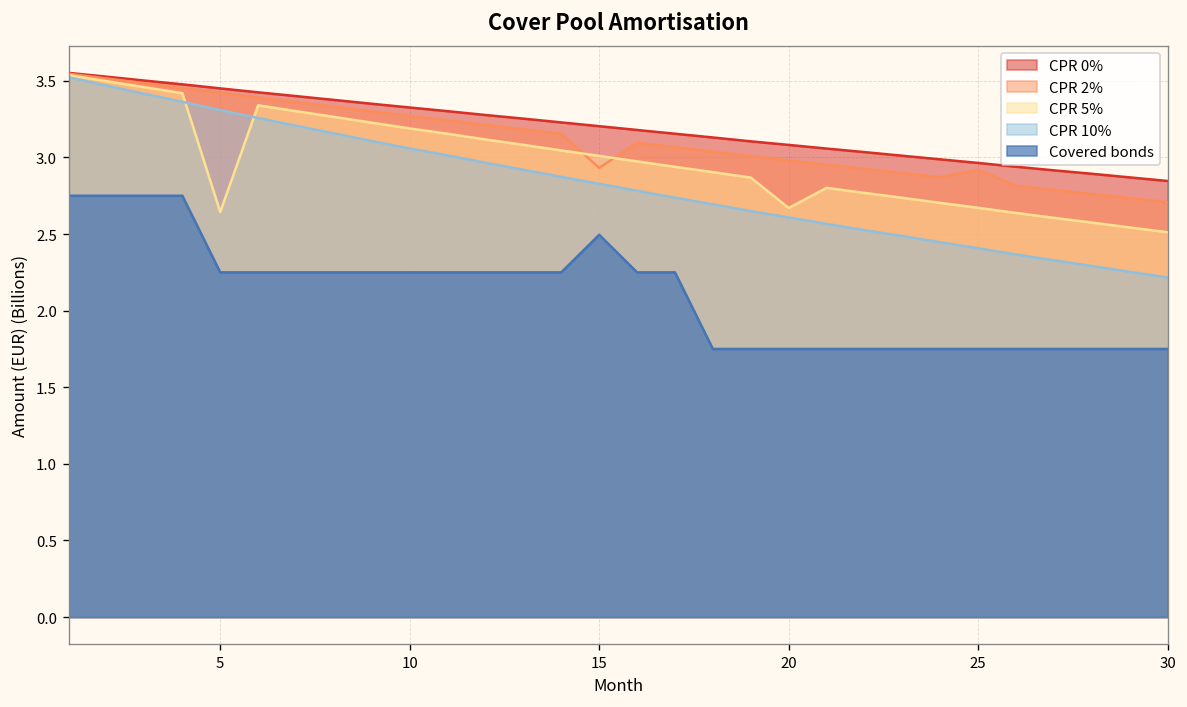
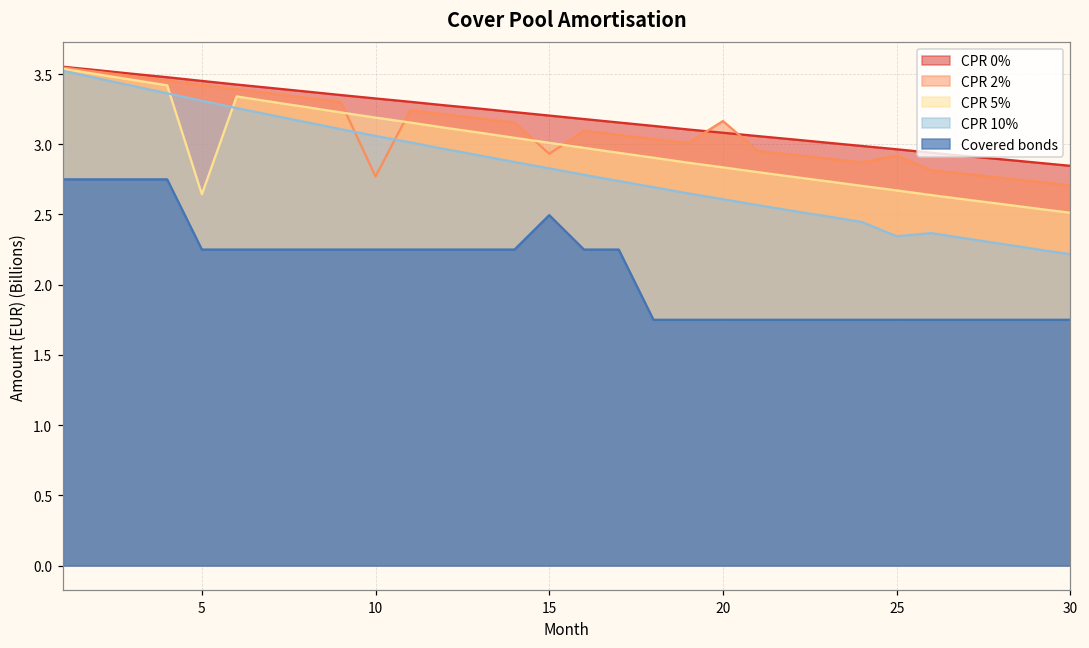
  {
    "CPR 0%": {
      "5": 3.45,
      "10": 3.33,
      "15": 3.20,
      "20": 3.08,
      "25": 2.96,
      "30": 2.85
    },
    "CPR 2%": {
      "5": 3.42,
-     "10": 3.27,
+     "10": 2.77,
      "15": 2.93,
-     "20": 2.98,
+     "20": 3.17,
      "25": 2.92,
      "30": 2.71
    },
    "CPR 5%": {
      "5": 2.64,
      "10": 3.19,
      "15": 3.01,
-     "20": 2.67,
+     "20": 2.84,
      "25": 2.67,
      "30": 2.51
    },
    "CPR 10%": {
      "5": 3.31,
      "10": 3.06,
      "15": 2.83,
      "20": 2.61,
-     "25": 2.41,
+     "25": 2.34,
      "30": 2.22
    },
    "Covered bonds": {
      "5": 2.25,
      "10": 2.25,
      "15": 2.50,
      "20": 1.75,
      "25": 1.75,
      "30": 1.75
    }
  }
